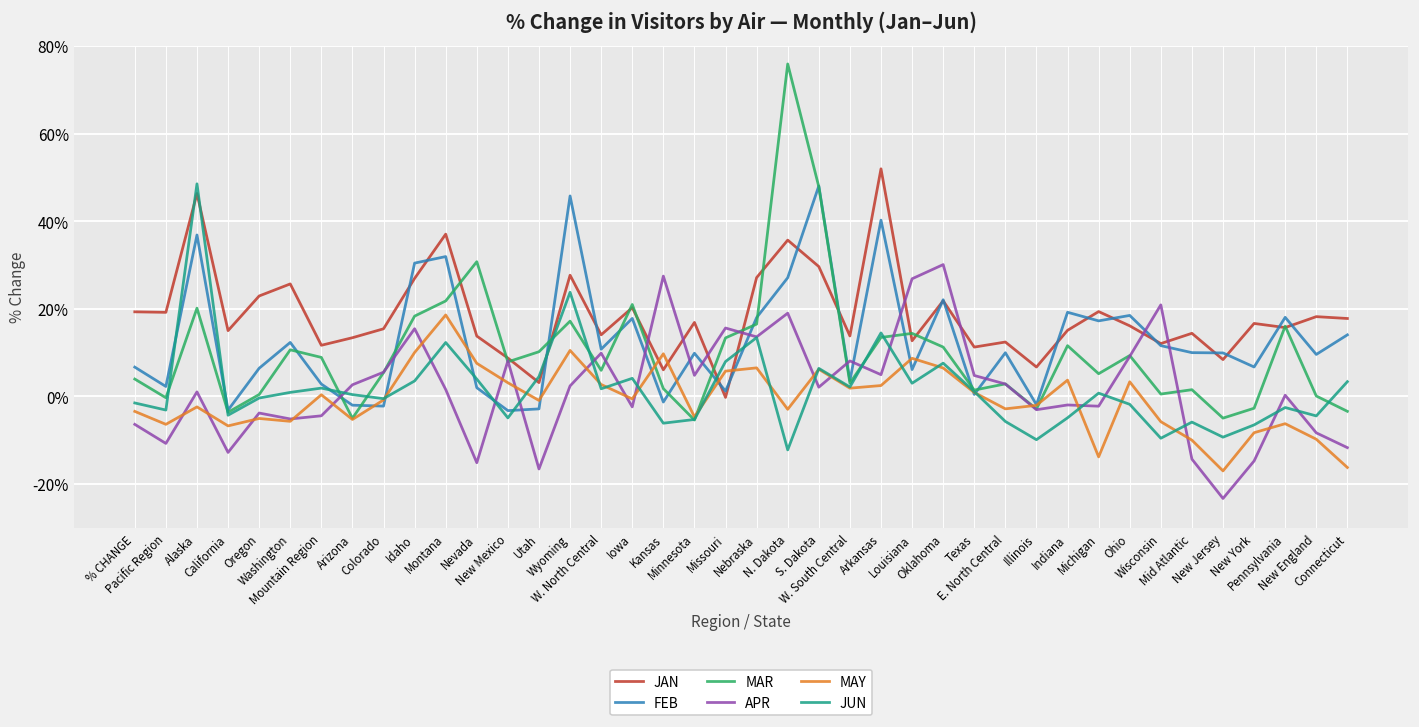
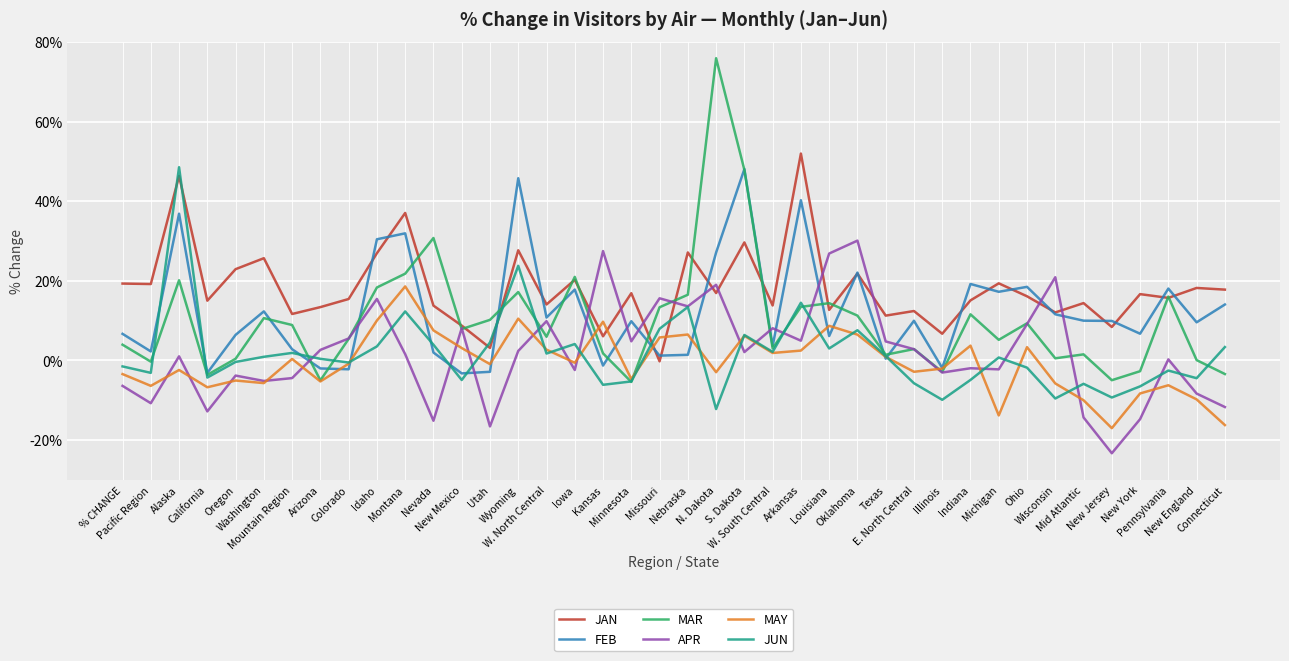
  {
    "JAN": {
      "% CHANGE": "19%",
      "Pacific Region": "19%",
      "Alaska": "46%",
      "California": "15%",
      "Oregon": "23%",
      "Washington": "26%",
      "Mountain Region": "12%",
      "Arizona": "13%",
      "Colorado": "15%",
      "Idaho": "27%",
      "Montana": "37%",
      "Nevada": "14%",
      "New Mexico": "9%",
      "Utah": "3%",
      "Wyoming": "28%",
      "W. North Central": "14%",
      "Iowa": "20%",
      "Kansas": "6%",
      "Minnesota": "17%",
      "Missouri": "0%",
      "Nebraska": "27%",
-     "N. Dakota": "36%",
+     "N. Dakota": "17%",
      "S. Dakota": "30%",
      "W. South Central": "14%",
      "Arkansas": "52%",
      "Louisiana": "13%",
      "Texas": "11%",
      "E. North Central": "12%",
      "Illinois": "7%",
      "Indiana": "15%",
      "Michigan": "19%",
      "Ohio": "16%",
      "Mid Atlantic": "14%",
      "New Jersey": "8%",
      "New York": "17%",
      "New England": "18%",
      "Connecticut": "18%"
    },
    "FEB": {
      "% CHANGE": "7%",
      "Pacific Region": "2%",
      "Alaska": "37%",
      "Oregon": "6%",
      "Washington": "12%",
      "Mountain Region": "3%",
      "Arizona": "-2%",
      "Colorado": "-2%",
      "Idaho": "30%",
      "Montana": "32%",
      "Nevada": "2%",
      "New Mexico": "-3%",
      "Utah": "-3%",
      "Wyoming": "46%",
      "W. North Central": "11%",
      "Iowa": "18%",
      "Kansas": "-1%",
      "Minnesota": "10%",
      "Missouri": "1%",
-     "Nebraska": "18%",
+     "Nebraska": "1%",
      "N. Dakota": "27%",
      "Arkansas": "40%",
      "Louisiana": "6%",
      "E. North Central": "10%",
      "Indiana": "19%",
      "Michigan": "17%",
      "Ohio": "18%",
      "Mid Atlantic": "10%",
      "New Jersey": "10%",
      "New York": "7%",
      "Pennsylvania": "18%",
      "New England": "10%",
      "Connecticut": "14%"
    },
    "APR": {
      "% CHANGE": "-6%",
      "Pacific Region": "-11%",
      "Alaska": "1%",
      "California": "-13%",
      "Oregon": "-4%",
      "Mountain Region": "-4%",
      "Arizona": "3%",
      "Idaho": "15%",
      "Montana": "2%",
      "Nevada": "-15%",
      "Utah": "-17%",
      "Wyoming": "2%",
      "W. North Central": "10%",
      "Iowa": "-2%",
      "Kansas": "27%",
      "Minnesota": "5%",
      "Missouri": "16%",
      "N. Dakota": "19%",
      "S. Dakota": "2%",
      "W. South Central": "8%",
      "Arkansas": "5%",
      "Louisiana": "27%",
      "Oklahoma": "30%",
      "Texas": "5%",
      "Indiana": "-2%",
      "Michigan": "-2%",
      "Wisconsin": "21%",
      "Mid Atlantic": "-14%",
      "New Jersey": "-23%",
      "New York": "-15%",
      "Pennsylvania": "0%",
      "New England": "-8%",
      "Connecticut": "-12%"
    },
    "MAY": {
      "% CHANGE": "-3%",
      "Pacific Region": "-6%",
      "Alaska": "-2%",
      "California": "-7%",
      "Oregon": "-5%",
      "Mountain Region": "0%",
      "Idaho": "10%",
      "Montana": "19%",
      "Nevada": "8%",
      "New Mexico": "3%",
      "Utah": "-1%",
      "Wyoming": "10%",
      "W. North Central": "3%",
      "Iowa": "-1%",
      "Kansas": "10%",
      "Missouri": "6%",
      "Nebraska": "7%",
      "N. Dakota": "-3%",
      "Arkansas": "2%",
      "Louisiana": "9%",
      "Oklahoma": "6%",
      "E. North Central": "-3%",
      "Indiana": "4%",
      "Michigan": "-14%",
      "Ohio": "3%",
      "Wisconsin": "-6%",
      "Mid Atlantic": "-10%",
      "New Jersey": "-17%",
      "New York": "-8%",
      "Pennsylvania": "-6%",
      "New England": "-10%",
      "Connecticut": "-16%"
    }
  }
